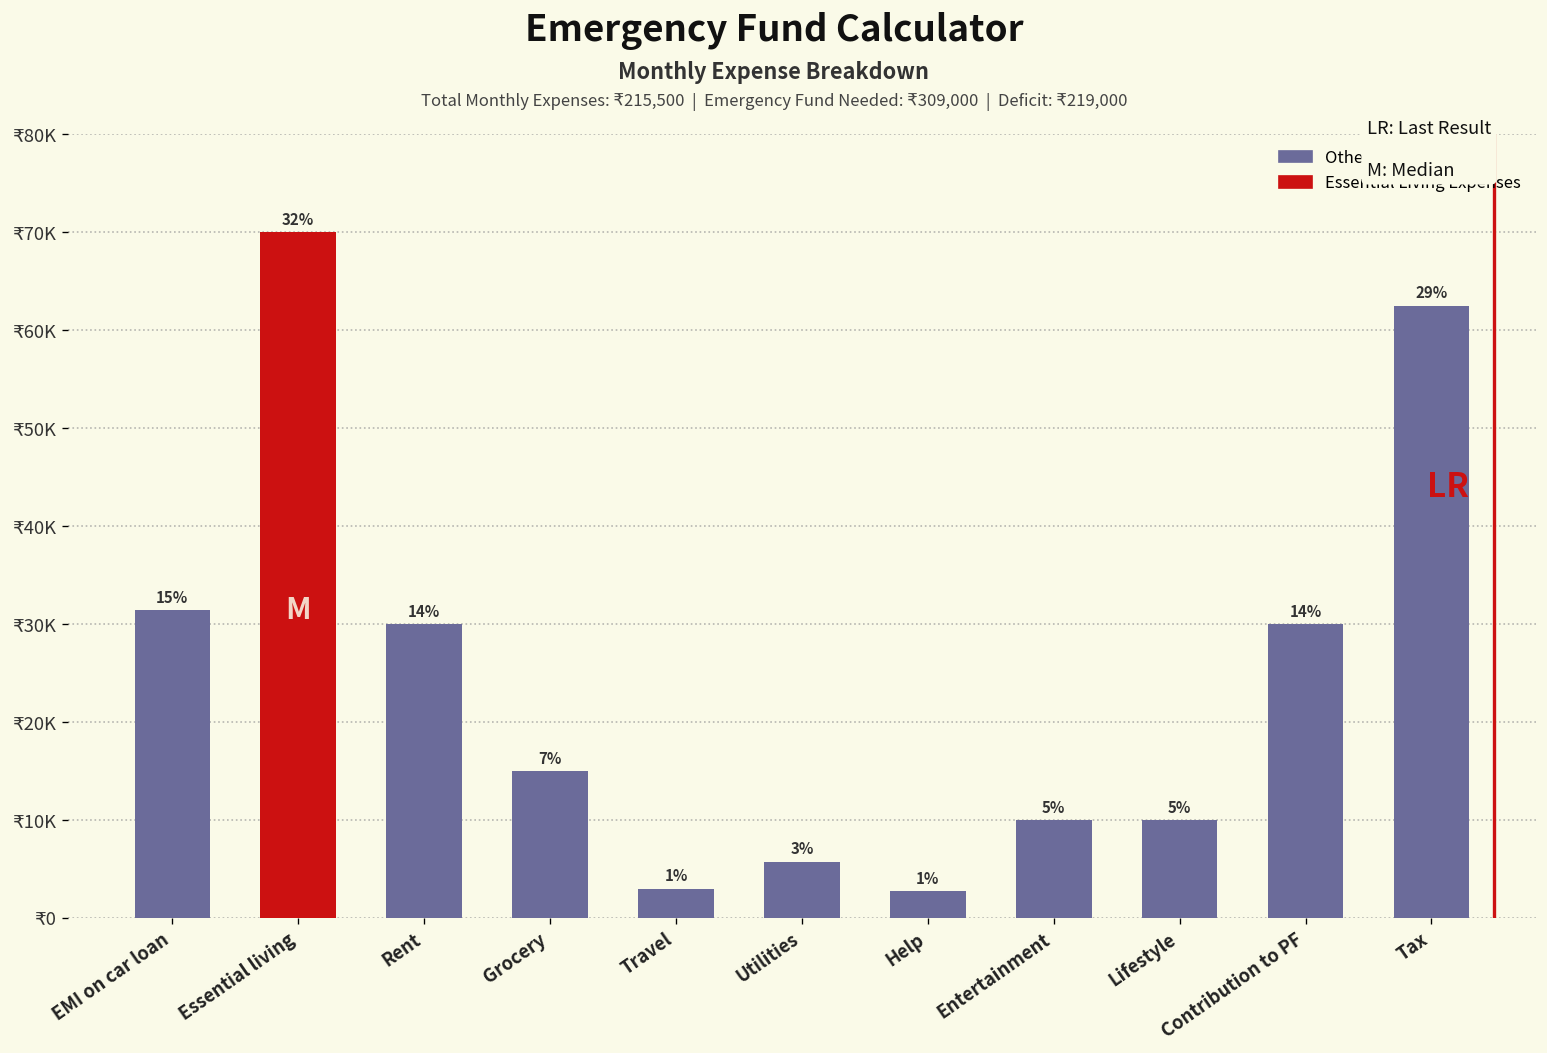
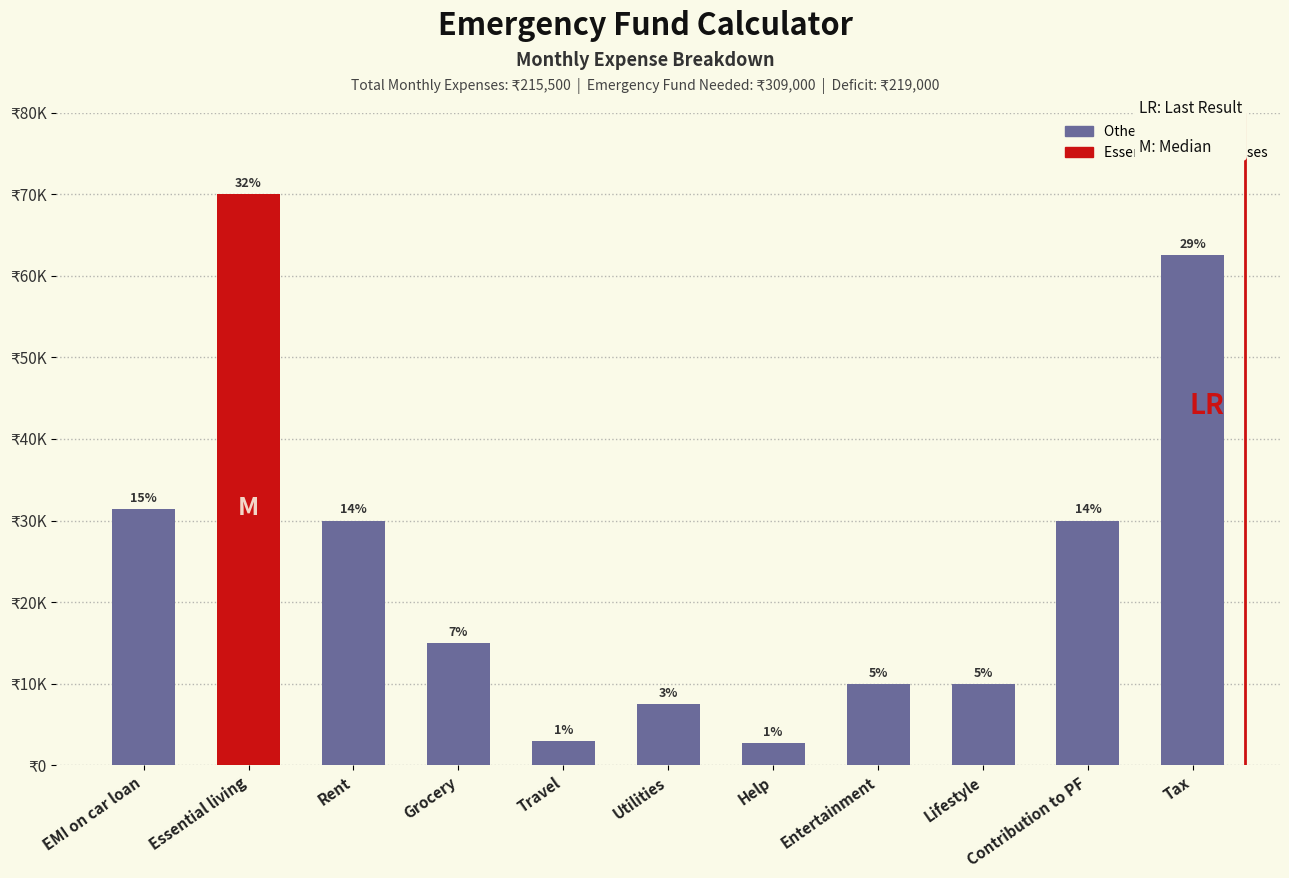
  {
-   "Utilities": "₹6000"
+   "Utilities": "₹8000"
  }
